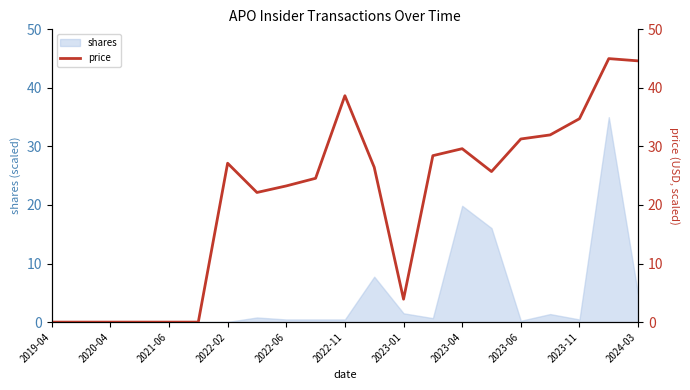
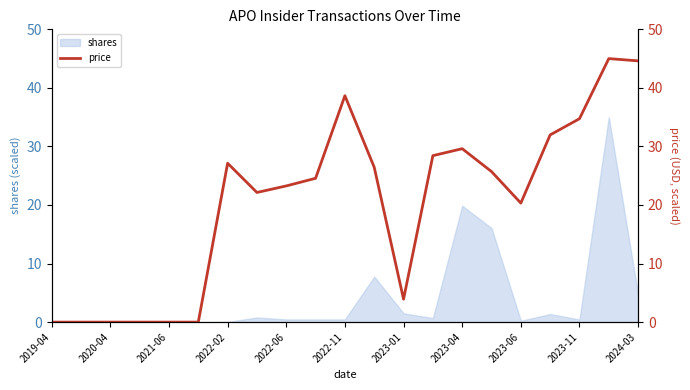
  {
    "shares": {
      "2019-04": 0,
      "2020-04": 0,
      "2021-06": 0,
      "2022-02": 0,
      "2022-06": 0,
      "2022-11": 0,
      "2023-01": 2,
      "2023-04": 20,
      "2023-06": 0,
      "2023-11": 0,
      "2024-03": 5
    },
    "price": {
      "2019-04": 0,
      "2020-04": 0,
      "2021-06": 0,
      "2022-02": 27,
      "2022-06": 23,
      "2022-11": 39,
      "2023-01": 4,
      "2023-04": 30,
-     "2023-06": 31,
+     "2023-06": 20,
      "2023-11": 35,
      "2024-03": 45
    }
  }
